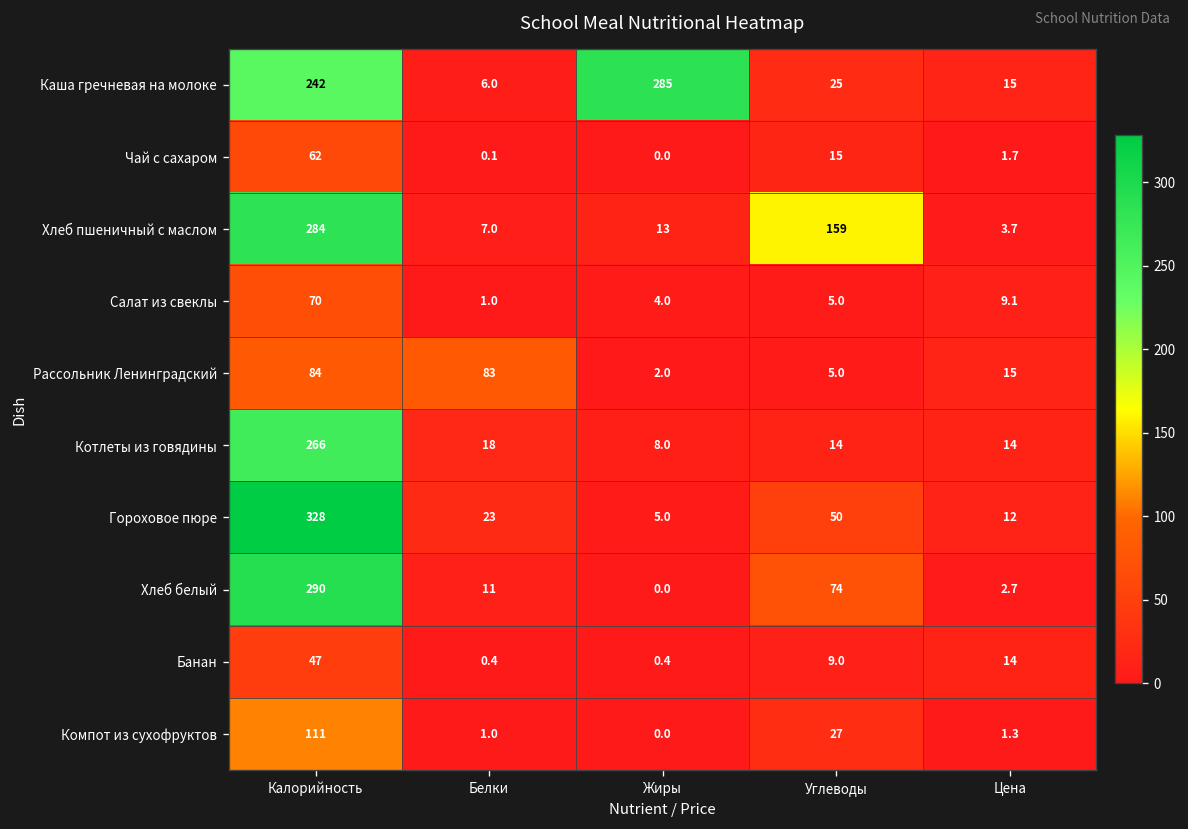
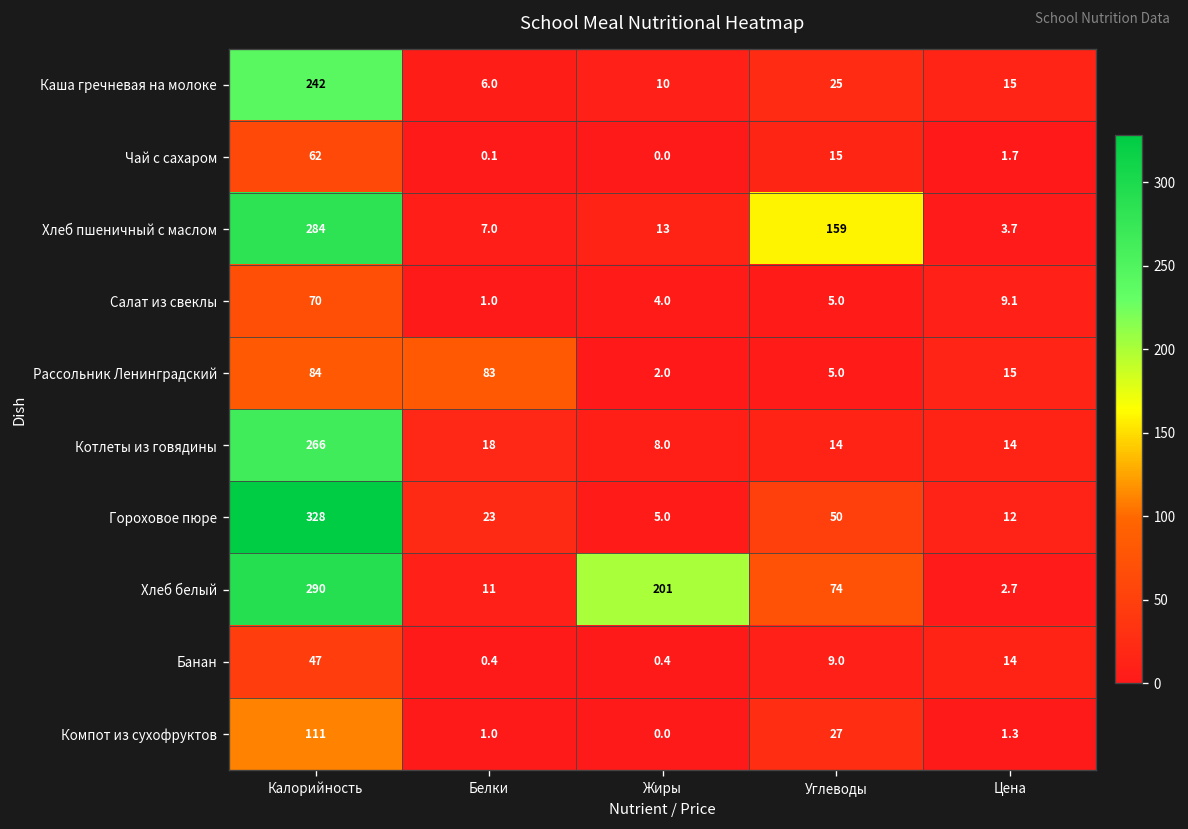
  {
    "Каша гречневая на молоке": {
      "Калорийность": 242,
      "Белки": 6.0,
-     "Жиры": 285,
+     "Жиры": 10,
      "Углеводы": 25,
      "Цена": 15
    },
    "Чай с сахаром": {
      "Калорийность": 62,
      "Белки": 0.1,
      "Жиры": 0.0,
      "Углеводы": 15,
      "Цена": 1.7
    },
    "Хлеб пшеничный с маслом": {
      "Калорийность": 284,
      "Белки": 7.0,
      "Жиры": 13,
      "Углеводы": 159,
      "Цена": 3.7
    },
    "Салат из свеклы": {
      "Калорийность": 70,
      "Белки": 1.0,
      "Жиры": 4.0,
      "Углеводы": 5.0,
      "Цена": 9.1
    },
    "Рассольник Ленинградский": {
      "Калорийность": 84,
      "Белки": 83,
      "Жиры": 2.0,
      "Углеводы": 5.0,
      "Цена": 15
    },
    "Котлеты из говядины": {
      "Калорийность": 266,
      "Белки": 18,
      "Жиры": 8.0,
      "Углеводы": 14,
      "Цена": 14
    },
    "Гороховое пюре": {
      "Калорийность": 328,
      "Белки": 23,
      "Жиры": 5.0,
      "Углеводы": 50,
      "Цена": 12
    },
    "Хлеб белый": {
      "Калорийность": 290,
      "Белки": 11,
-     "Жиры": 0.0,
+     "Жиры": 201,
      "Углеводы": 74,
      "Цена": 2.7
    },
    "Банан": {
      "Калорийность": 47,
      "Белки": 0.4,
      "Жиры": 0.4,
      "Углеводы": 9.0,
      "Цена": 14
    },
    "Компот из сухофруктов": {
      "Калорийность": 111,
      "Белки": 1.0,
      "Жиры": 0.0,
      "Углеводы": 27,
      "Цена": 1.3
    }
  }
